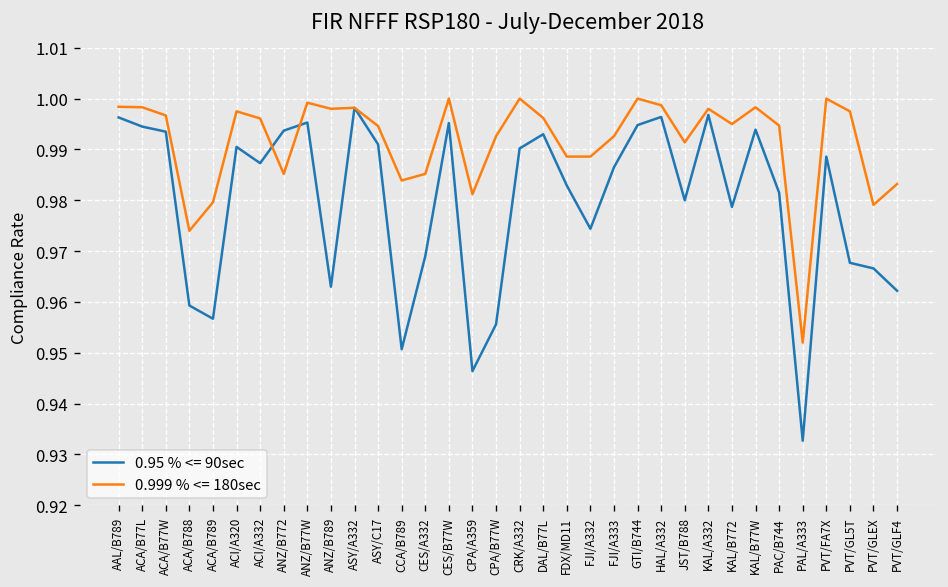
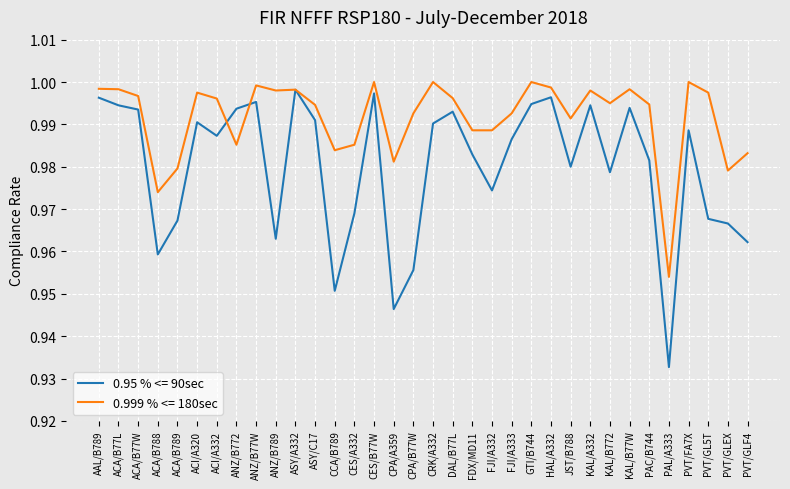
  {
    "0.95 % <= 90sec": {
      "AAL/B789": 0.996,
      "ACA/B77L": 0.995,
      "ACA/B77W": 0.994,
      "ACA/B788": 0.959,
-     "ACA/B789": 0.957,
+     "ACA/B789": 0.967,
      "ACI/A320": 0.991,
      "ACI/A332": 0.987,
      "ANZ/B772": 0.994,
      "ANZ/B77W": 0.995,
      "ANZ/B789": 0.963,
      "ASY/C17": 0.991,
      "CCA/B789": 0.951,
      "CES/A332": 0.969,
-     "CES/B77W": 0.995,
+     "CES/B77W": 0.997,
      "CPA/A359": 0.946,
      "CPA/B77W": 0.956,
      "CRK/A332": 0.990,
      "DAL/B77L": 0.993,
      "FDX/MD11": 0.983,
      "FJI/A332": 0.974,
      "FJI/A333": 0.987,
      "GTI/B744": 0.995,
      "HAL/A332": 0.996,
      "JST/B788": 0.980,
-     "KAL/A332": 0.997,
+     "KAL/A332": 0.995,
      "KAL/B772": 0.979,
      "KAL/B77W": 0.994,
      "PAC/B744": 0.982,
      "PAL/A333": 0.933,
      "PVT/FA7X": 0.989,
      "PVT/GL5T": 0.968,
      "PVT/GLEX": 0.967,
      "PVT/GLF4": 0.962
    },
    "0.999 % <= 180sec": {
      "AAL/B789": 0.998,
      "ACA/B77L": 0.998,
      "ACA/B77W": 0.997,
      "ACA/B788": 0.974,
      "ACA/B789": 0.980,
      "ACI/A320": 0.998,
      "ACI/A332": 0.996,
      "ANZ/B772": 0.985,
      "ANZ/B77W": 0.999,
      "ANZ/B789": 0.998,
      "ASY/C17": 0.995,
      "CCA/B789": 0.984,
      "CES/A332": 0.985,
      "CES/B77W": 1.000,
      "CPA/A359": 0.981,
      "CPA/B77W": 0.993,
      "CRK/A332": 1.000,
      "DAL/B77L": 0.996,
      "FDX/MD11": 0.989,
      "FJI/A332": 0.989,
      "FJI/A333": 0.993,
      "GTI/B744": 1.000,
      "HAL/A332": 0.999,
      "JST/B788": 0.991,
      "KAL/A332": 0.998,
      "KAL/B772": 0.995,
      "KAL/B77W": 0.998,
      "PAC/B744": 0.995,
-     "PAL/A333": 0.952,
+     "PAL/A333": 0.954,
      "PVT/FA7X": 1.000,
      "PVT/GL5T": 0.998,
      "PVT/GLEX": 0.979,
      "PVT/GLF4": 0.983
    }
  }
